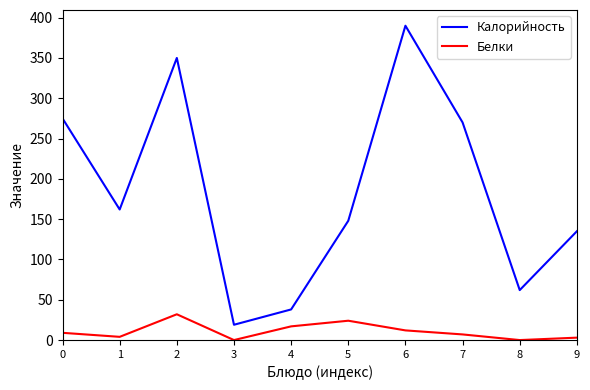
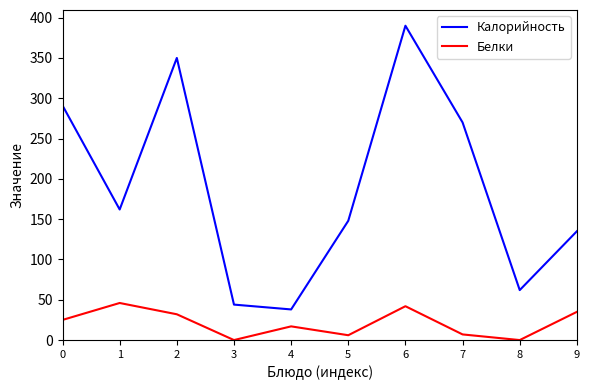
  {
    "Калорийность": {
-     "0": 280,
+     "0": 290,
      "1": 160,
      "2": 350,
-     "3": 20,
+     "3": 40,
      "4": 40,
      "5": 150,
      "6": 390,
      "7": 270,
      "8": 60,
      "9": 140
    },
    "Белки": {
-     "0": 10,
-     "1": 0,
+     "0": 30,
+     "1": 50,
      "2": 30,
      "3": 0,
      "4": 20,
-     "5": 20,
-     "6": 10,
+     "5": 10,
+     "6": 40,
      "7": 10,
      "8": 0,
-     "9": 0
+     "9": 40
    }
  }
